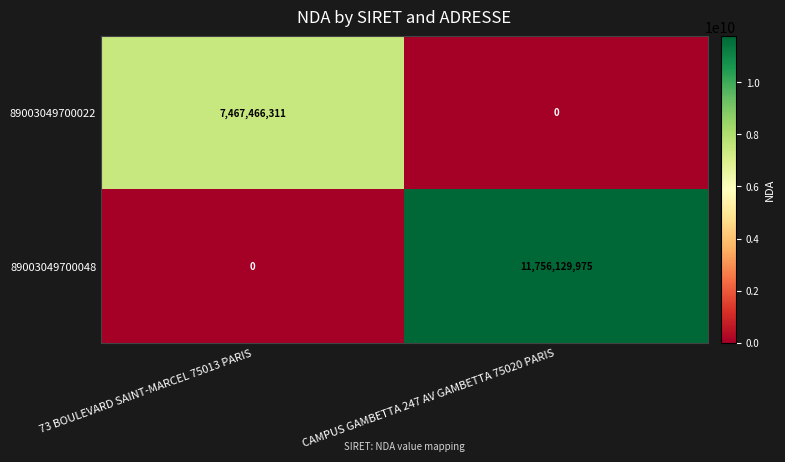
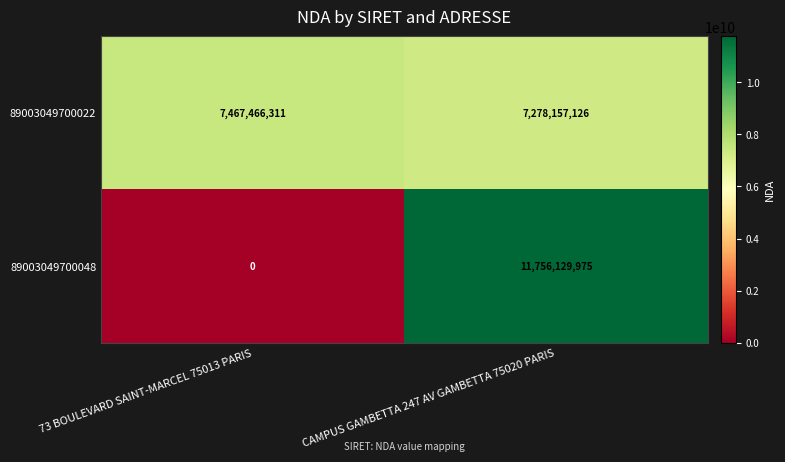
  {
    "89003049700022": {
      "73 BOULEVARD SAINT-MARCEL 75013 PARIS": "7,467,466,311",
-     "CAMPUS GAMBETTA 247 AV GAMBETTA 75020 PARIS": "0"
+     "CAMPUS GAMBETTA 247 AV GAMBETTA 75020 PARIS": "7,278,157,126"
    },
    "89003049700048": {
      "73 BOULEVARD SAINT-MARCEL 75013 PARIS": "0",
      "CAMPUS GAMBETTA 247 AV GAMBETTA 75020 PARIS": "11,756,129,975"
    }
  }
